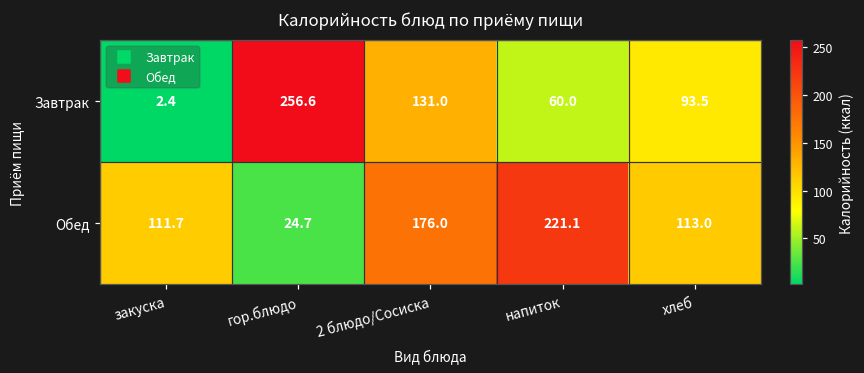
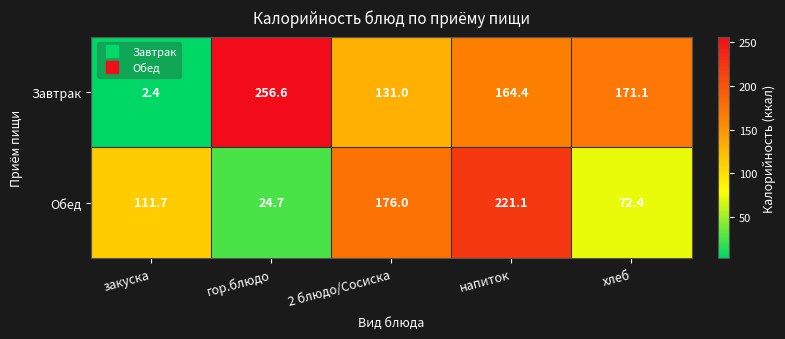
  {
    "Завтрак": {
      "закуска": 2.4,
      "гор.блюдо": 256.6,
      "2 блюдо/Сосиска": 131.0,
-     "напиток": 60.0,
-     "хлеб": 93.5
+     "напиток": 164.4,
+     "хлеб": 171.1
    },
    "Обед": {
      "закуска": 111.7,
      "гор.блюдо": 24.7,
      "2 блюдо/Сосиска": 176.0,
      "напиток": 221.1,
-     "хлеб": 113.0
+     "хлеб": 72.4
    }
  }
